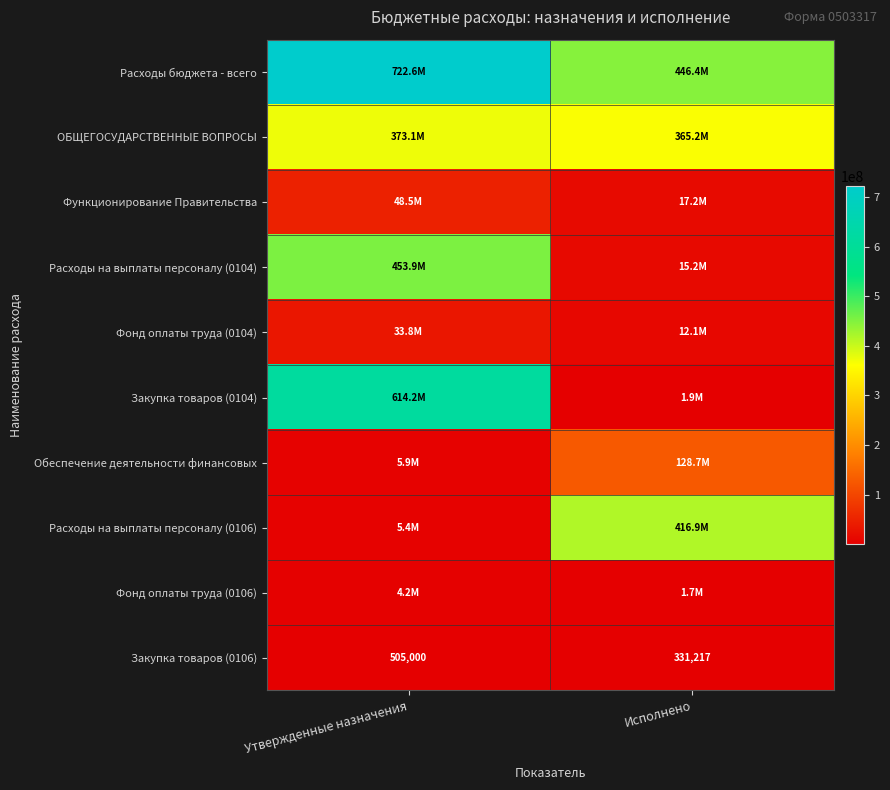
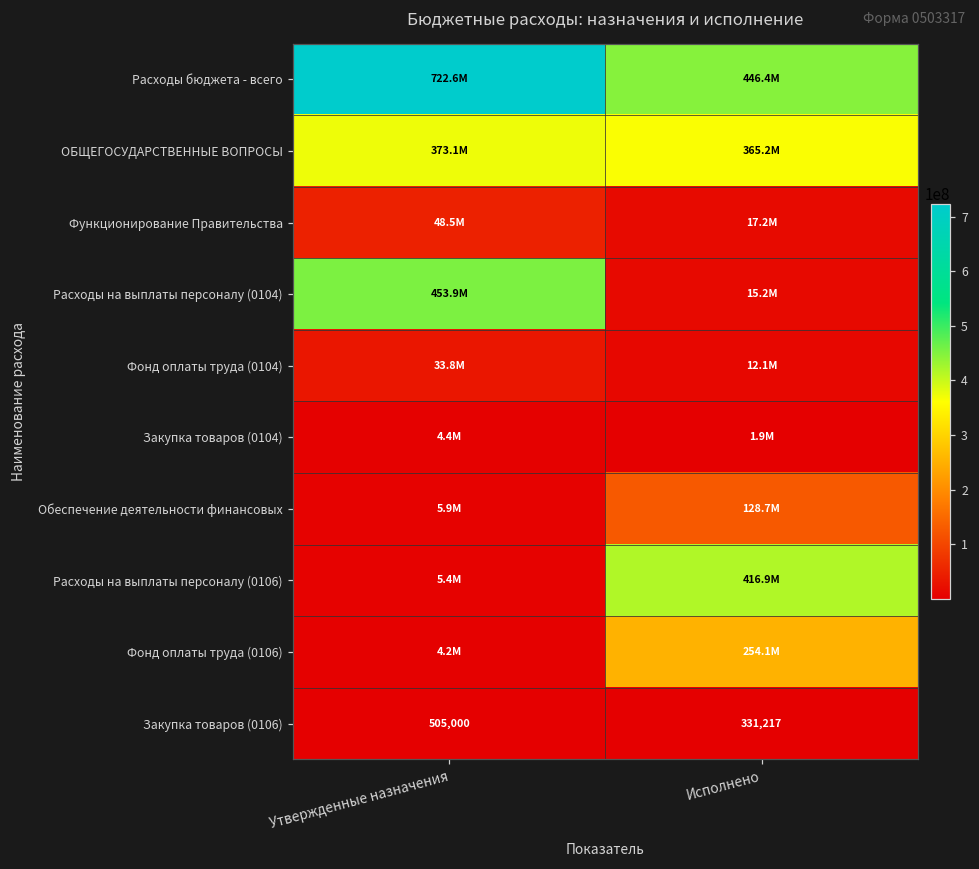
  {
    "Расходы бюджета - всего": {
      "Утвержденные назначения": "722.6M",
      "Исполнено": "446.4M"
    },
    "ОБЩЕГОСУДАРСТВЕННЫЕ ВОПРОСЫ": {
      "Утвержденные назначения": "373.1M",
      "Исполнено": "365.2M"
    },
    "Функционирование Правительства": {
      "Утвержденные назначения": "48.5M",
      "Исполнено": "17.2M"
    },
    "Расходы на выплаты персоналу (0104)": {
      "Утвержденные назначения": "453.9M",
      "Исполнено": "15.2M"
    },
    "Фонд оплаты труда (0104)": {
      "Утвержденные назначения": "33.8M",
      "Исполнено": "12.1M"
    },
    "Закупка товаров (0104)": {
-     "Утвержденные назначения": "614.2M",
+     "Утвержденные назначения": "4.4M",
      "Исполнено": "1.9M"
    },
    "Обеспечение деятельности финансовых": {
      "Утвержденные назначения": "5.9M",
      "Исполнено": "128.7M"
    },
    "Расходы на выплаты персоналу (0106)": {
      "Утвержденные назначения": "5.4M",
      "Исполнено": "416.9M"
    },
    "Фонд оплаты труда (0106)": {
      "Утвержденные назначения": "4.2M",
-     "Исполнено": "1.7M"
+     "Исполнено": "254.1M"
    },
    "Закупка товаров (0106)": {
      "Утвержденные назначения": "505,000",
      "Исполнено": "331,217"
    }
  }
